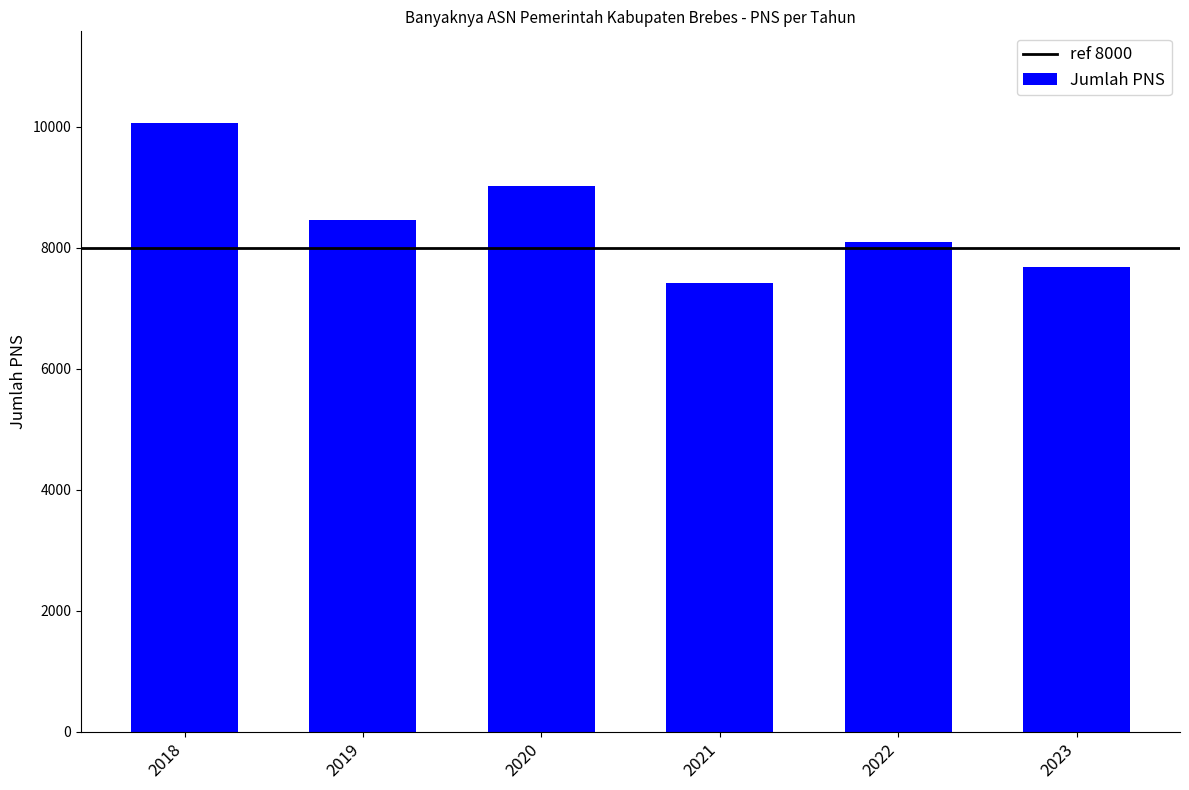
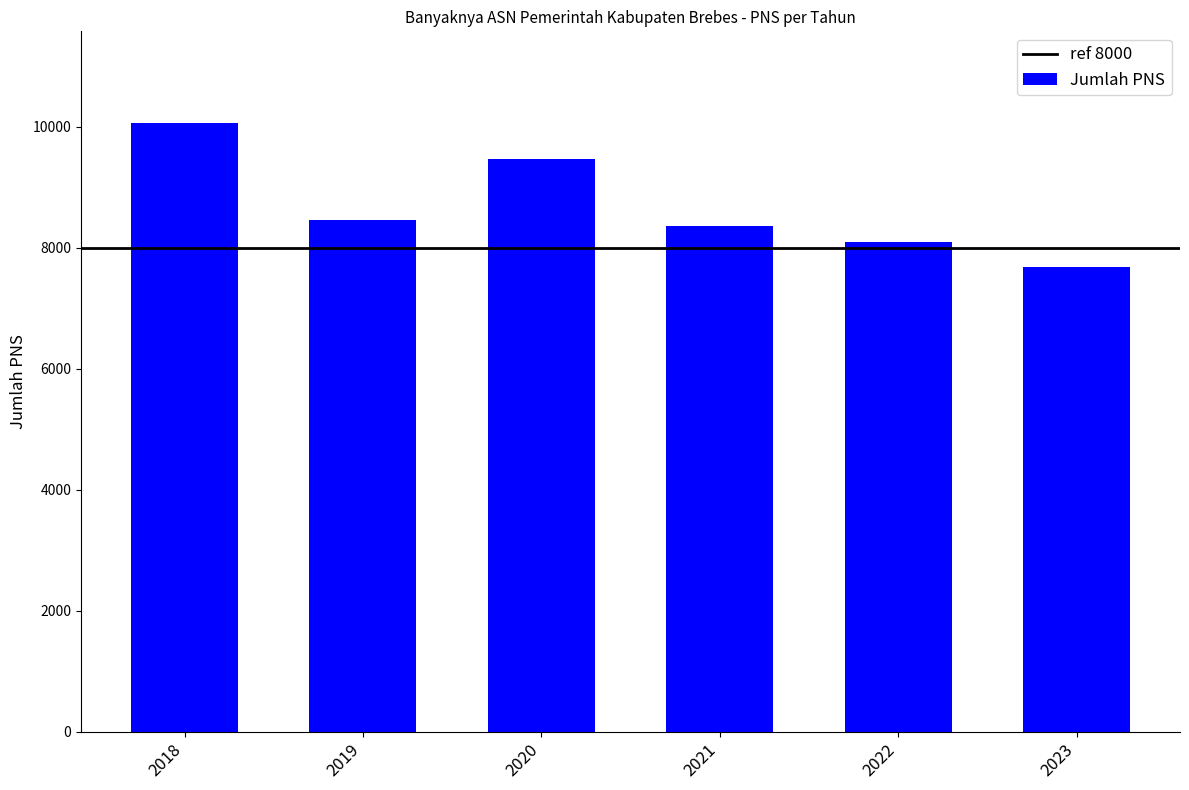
  {
    "2018": 10100,
    "2019": 8500,
-   "2020": 9000,
-   "2021": 7400,
+   "2020": 9500,
+   "2021": 8400,
    "2022": 8100,
    "2023": 7700
  }
